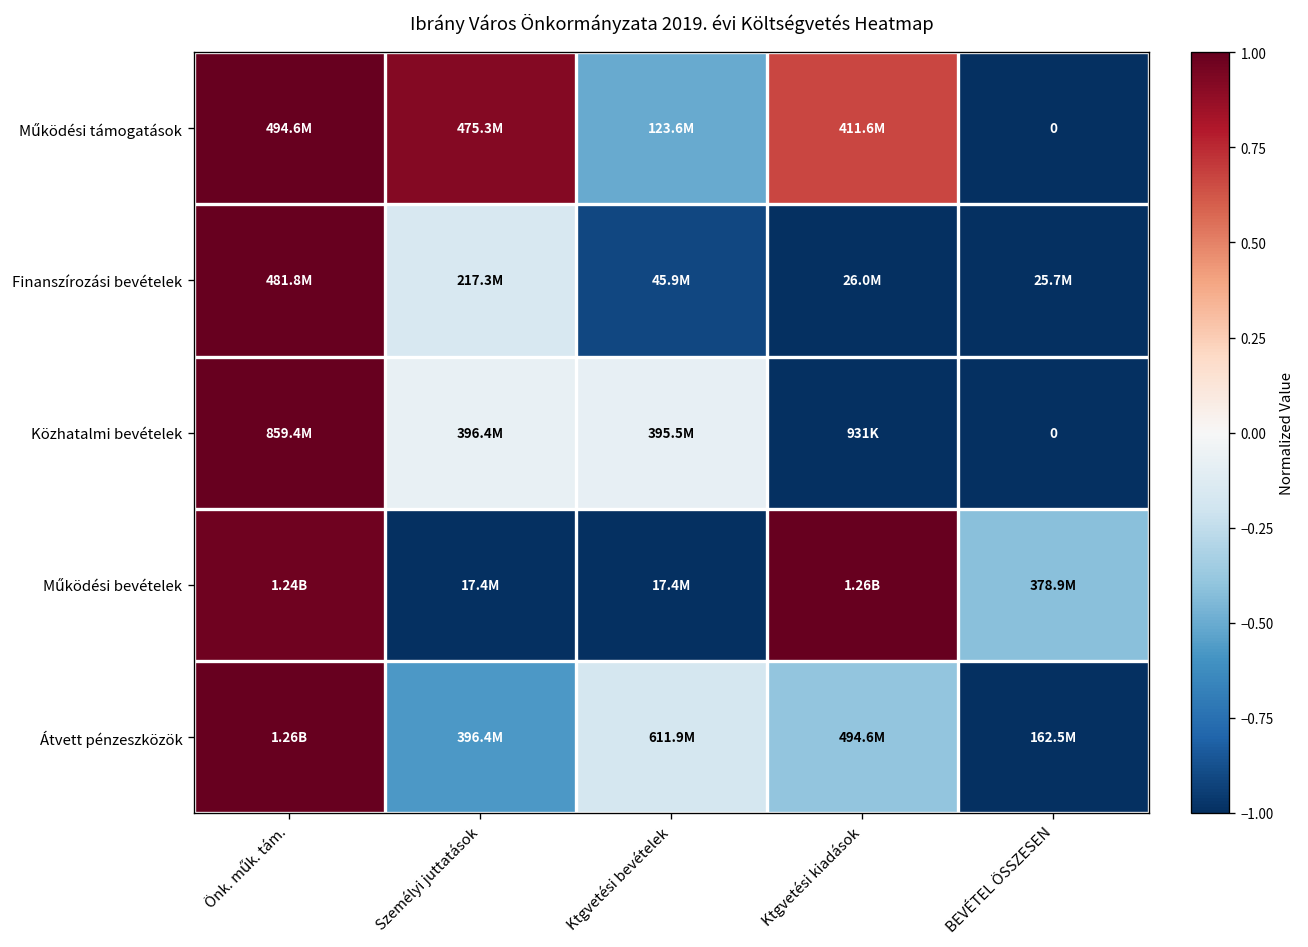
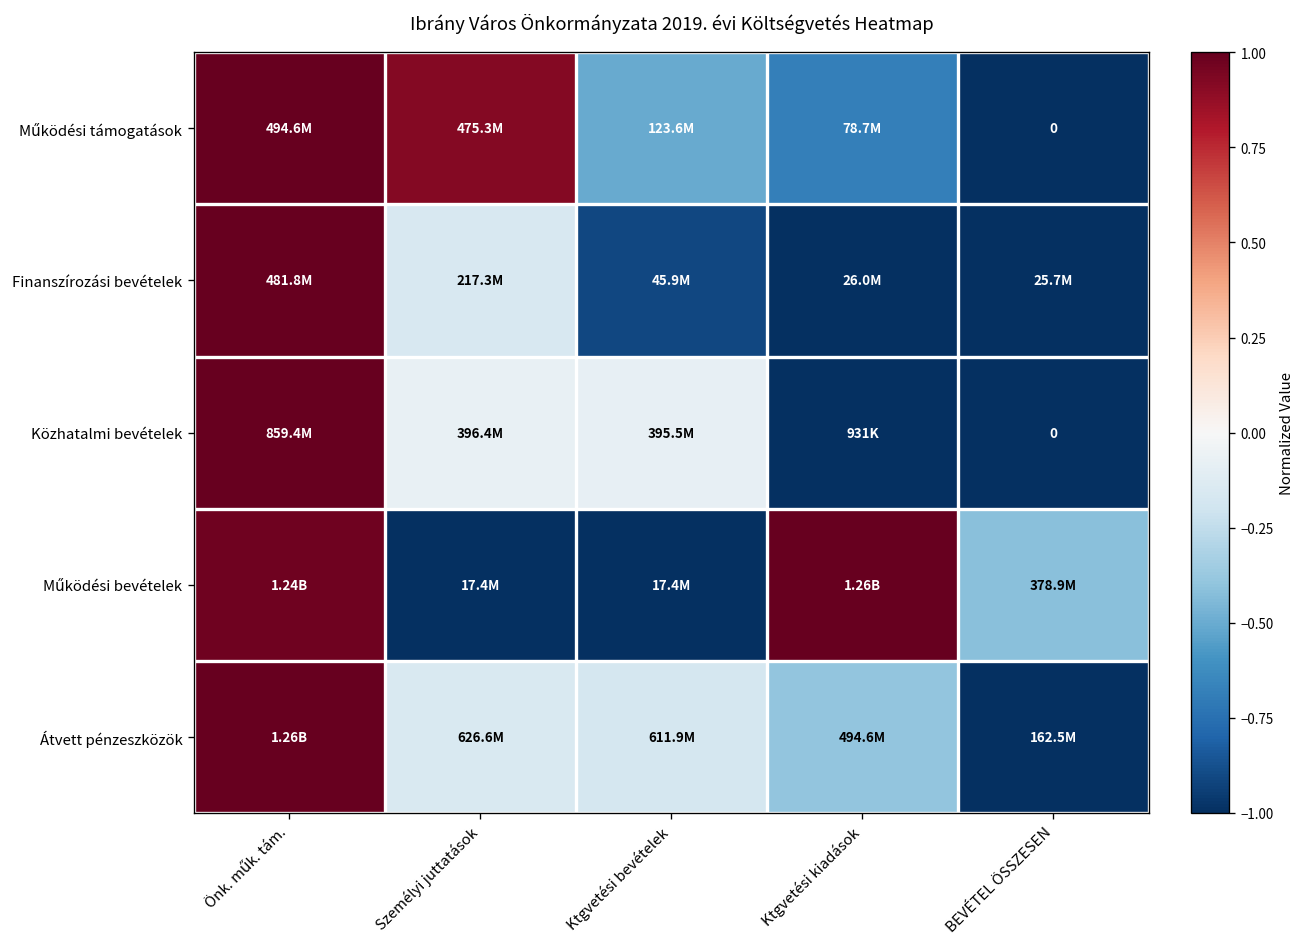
  {
    "Működési támogatások": {
      "Önk. műk. tám.": "494.6M",
      "Személyi juttatások": "475.3M",
      "Ktgvetési bevételek": "123.6M",
-     "Ktgvetési kiadások": "411.6M",
+     "Ktgvetési kiadások": "78.7M",
      "BEVÉTEL ÖSSZESEN": "0"
    },
    "Finanszírozási bevételek": {
      "Önk. műk. tám.": "481.8M",
      "Személyi juttatások": "217.3M",
      "Ktgvetési bevételek": "45.9M",
      "Ktgvetési kiadások": "26.0M",
      "BEVÉTEL ÖSSZESEN": "25.7M"
    },
    "Közhatalmi bevételek": {
      "Önk. műk. tám.": "859.4M",
      "Személyi juttatások": "396.4M",
      "Ktgvetési bevételek": "395.5M",
      "Ktgvetési kiadások": "931K",
      "BEVÉTEL ÖSSZESEN": "0"
    },
    "Működési bevételek": {
      "Önk. műk. tám.": "1.24B",
      "Személyi juttatások": "17.4M",
      "Ktgvetési bevételek": "17.4M",
      "Ktgvetési kiadások": "1.26B",
      "BEVÉTEL ÖSSZESEN": "378.9M"
    },
    "Átvett pénzeszközök": {
      "Önk. műk. tám.": "1.26B",
-     "Személyi juttatások": "396.4M",
+     "Személyi juttatások": "626.6M",
      "Ktgvetési bevételek": "611.9M",
      "Ktgvetési kiadások": "494.6M",
      "BEVÉTEL ÖSSZESEN": "162.5M"
    }
  }
